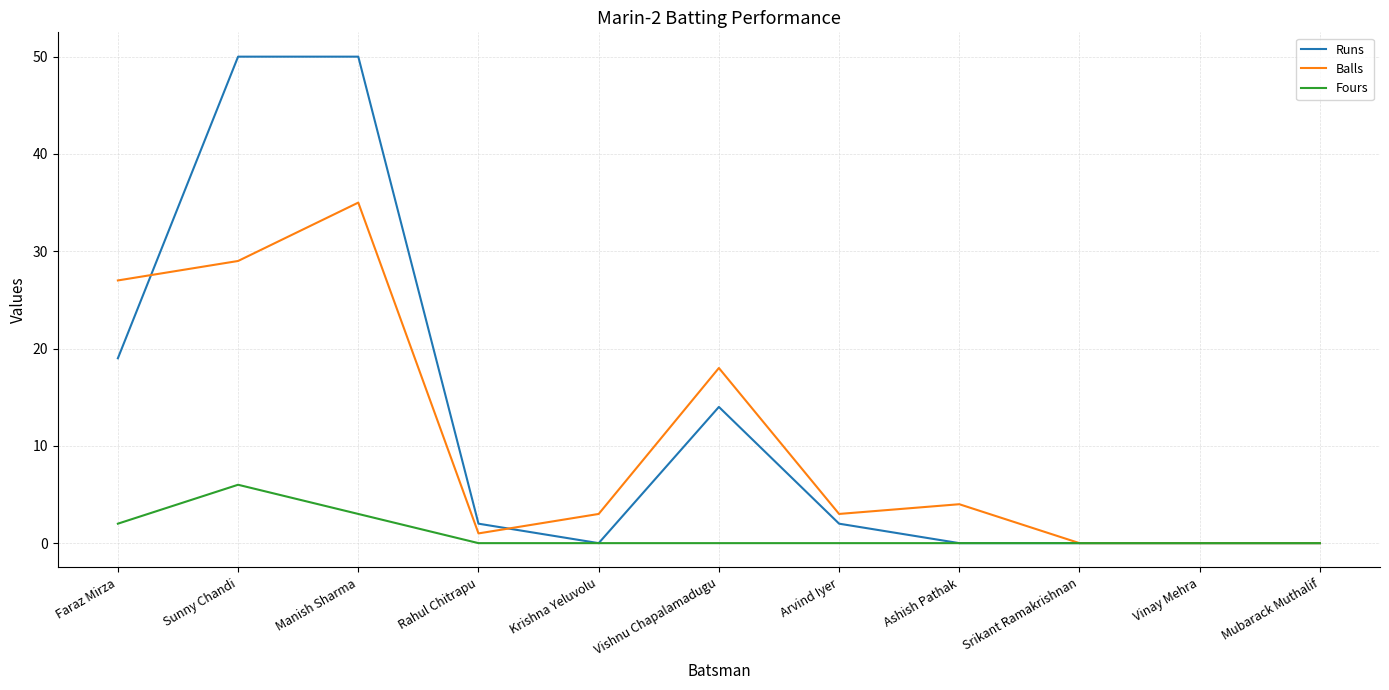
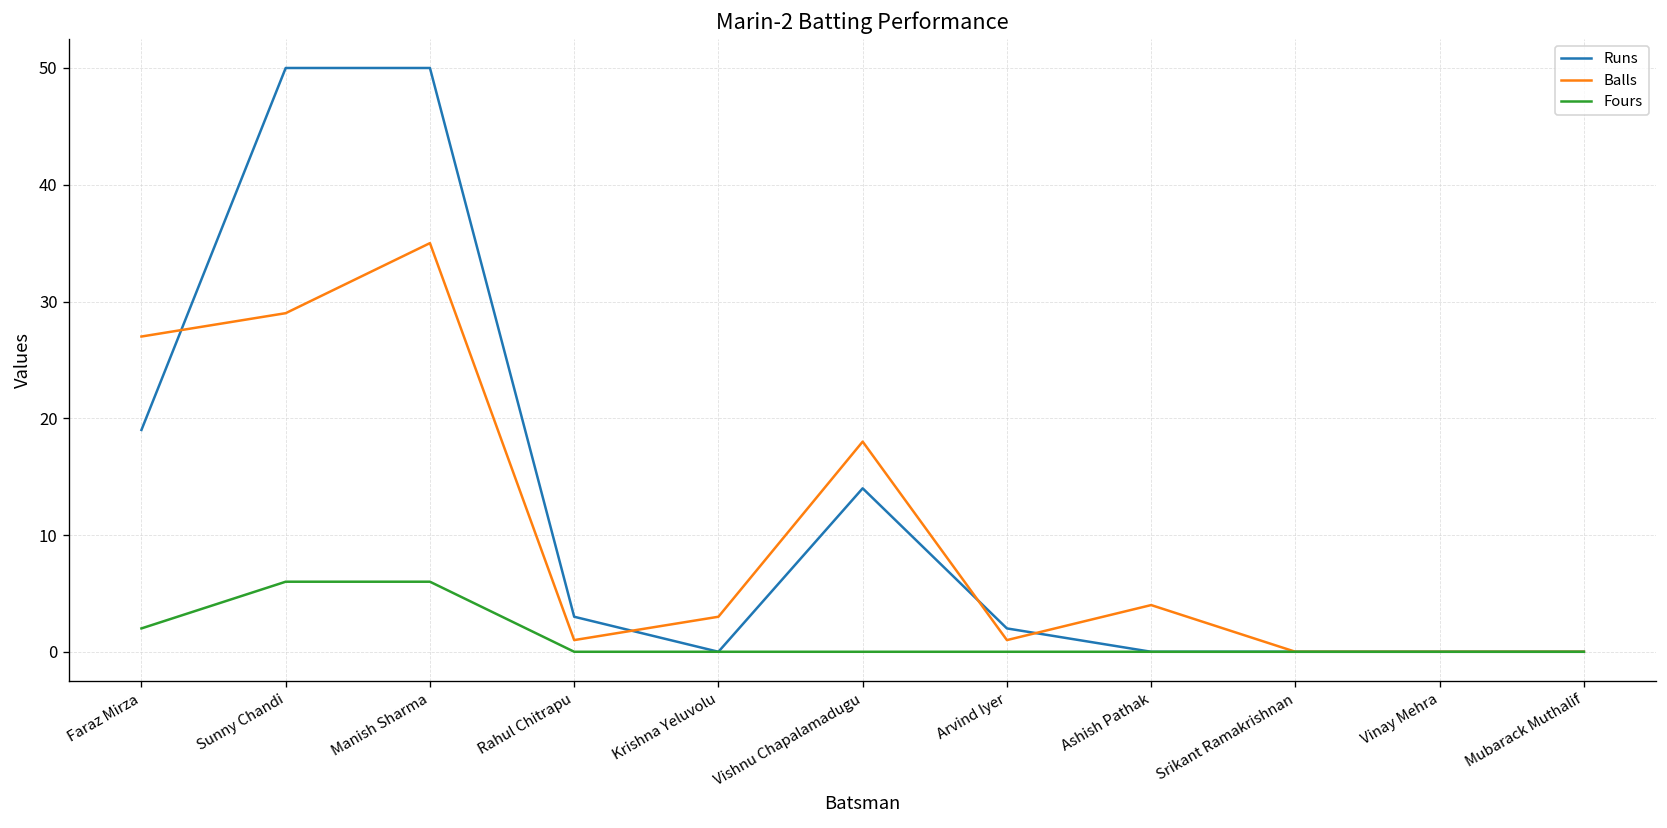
  {
    "Runs": {
      "Faraz Mirza": 19,
      "Sunny Chandi": 50,
      "Manish Sharma": 50,
-     "Rahul Chitrapu": 2,
+     "Rahul Chitrapu": 3,
      "Vishnu Chapalamadugu": 14,
      "Arvind Iyer": 2
    },
    "Balls": {
      "Faraz Mirza": 27,
      "Sunny Chandi": 29,
      "Manish Sharma": 35,
      "Rahul Chitrapu": 1,
      "Krishna Yeluvolu": 3,
      "Vishnu Chapalamadugu": 18,
-     "Arvind Iyer": 3,
+     "Arvind Iyer": 1,
      "Ashish Pathak": 4
    },
    "Fours": {
      "Faraz Mirza": 2,
      "Sunny Chandi": 6,
-     "Manish Sharma": 3,
+     "Manish Sharma": 6,
      "Rahul Chitrapu": 0,
      "Vishnu Chapalamadugu": 0,
      "Arvind Iyer": 0
    }
  }
